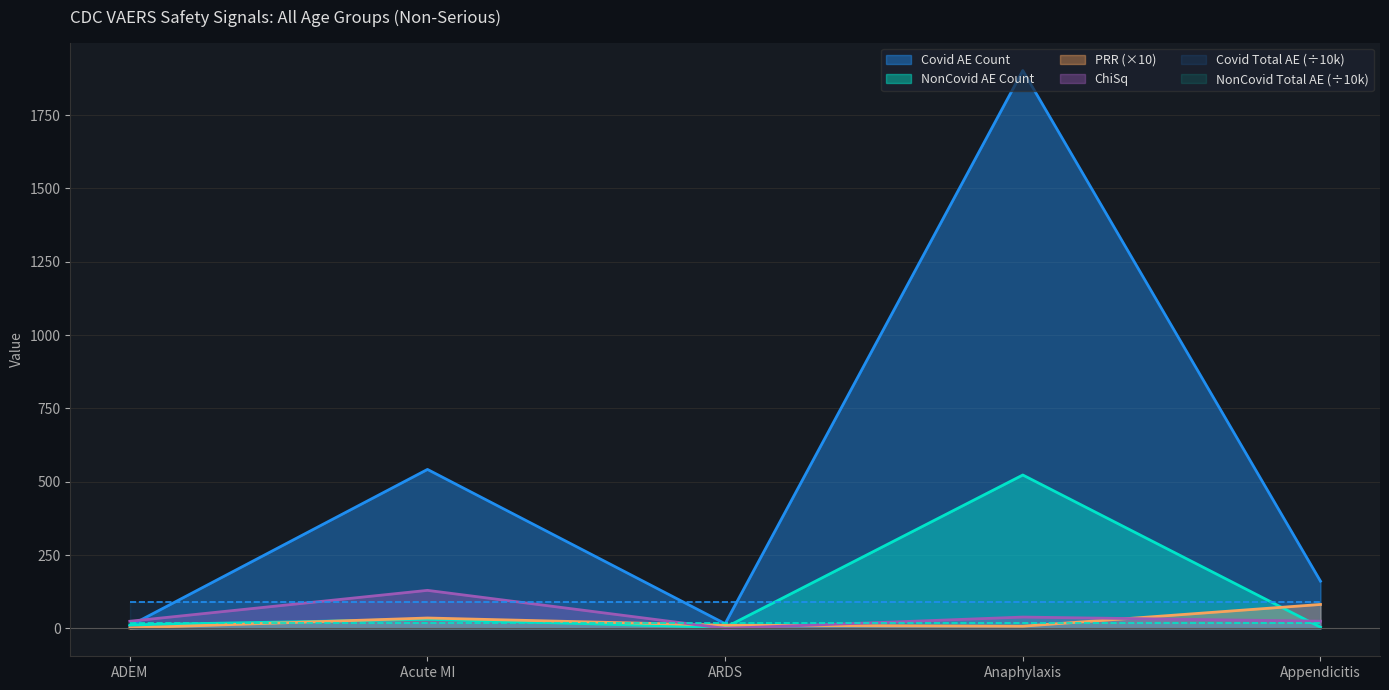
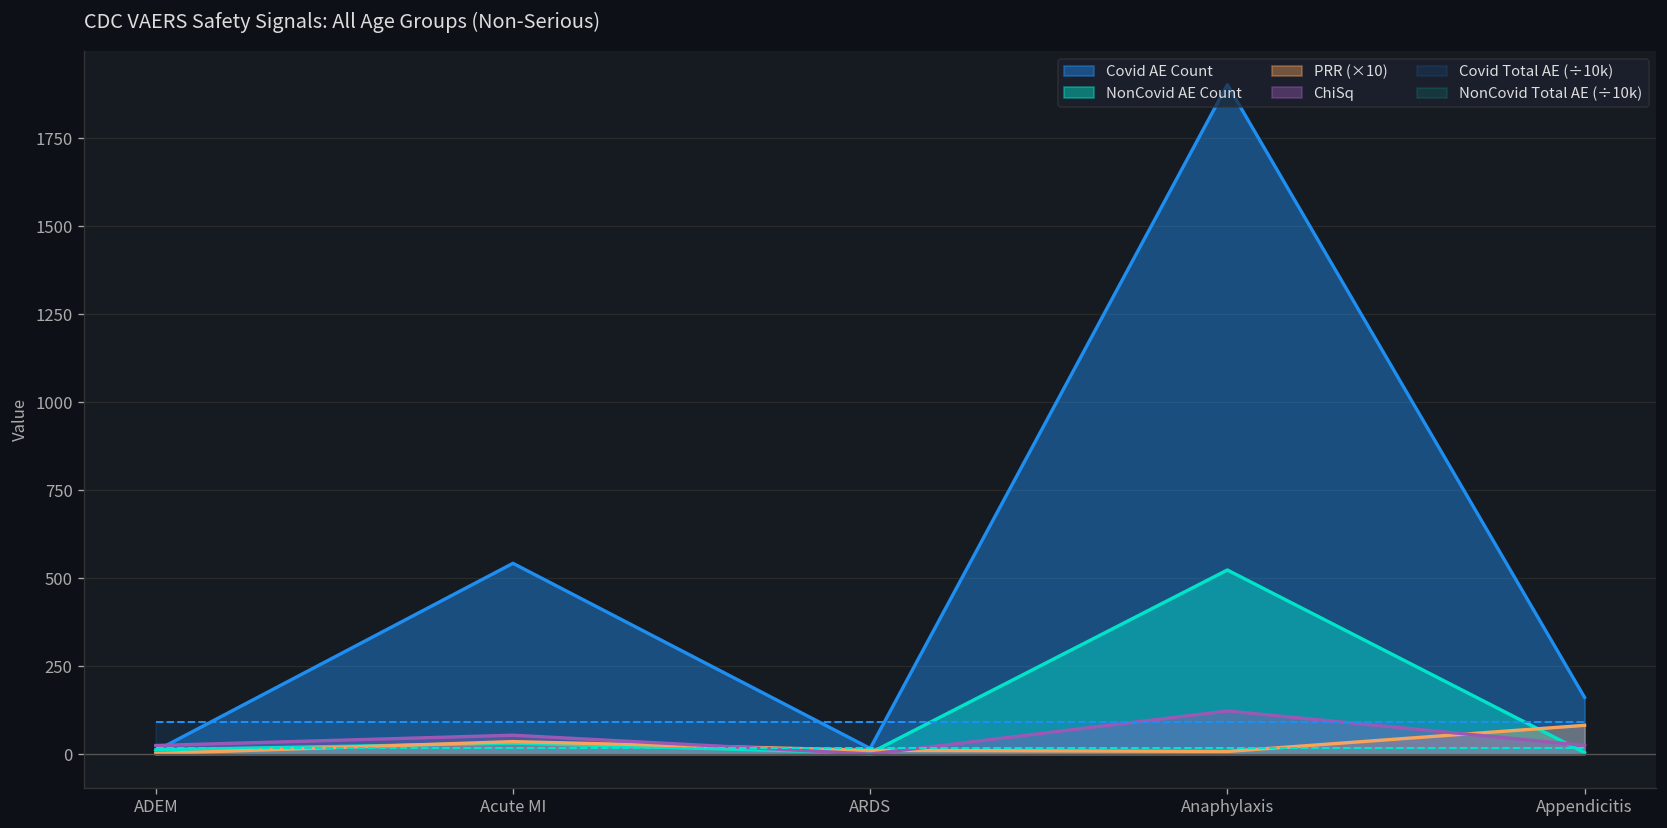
  {
    "PRR (×10)": {
      "Anaphylaxis": 10
    },
    "ChiSq": {
-     "Acute MI": 130,
-     "Anaphylaxis": 40
+     "Acute MI": 50,
+     "Anaphylaxis": 120
    }
  }
